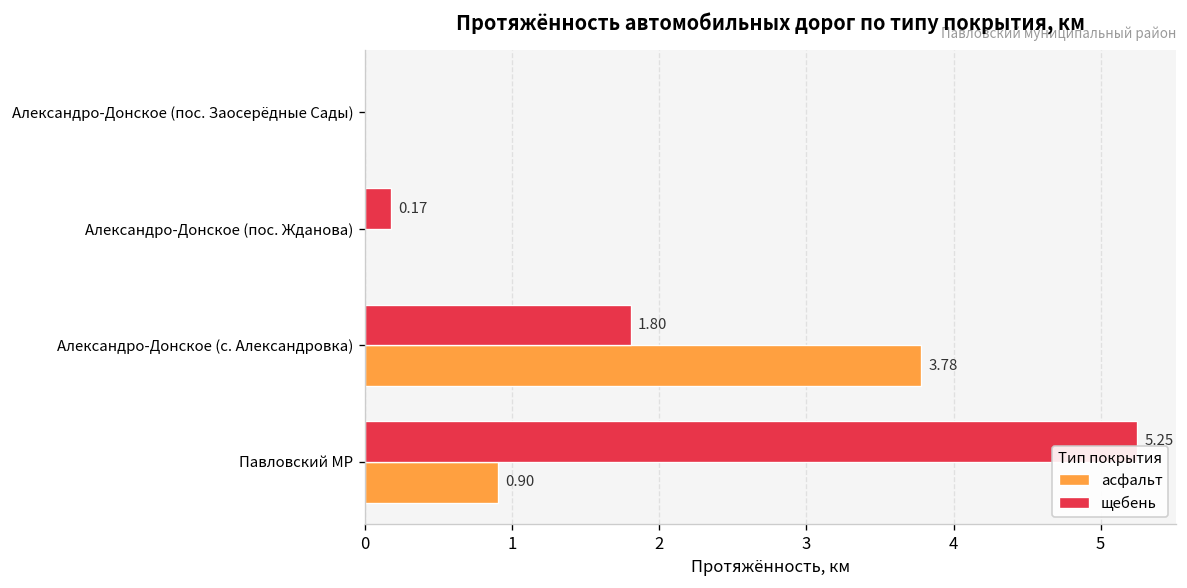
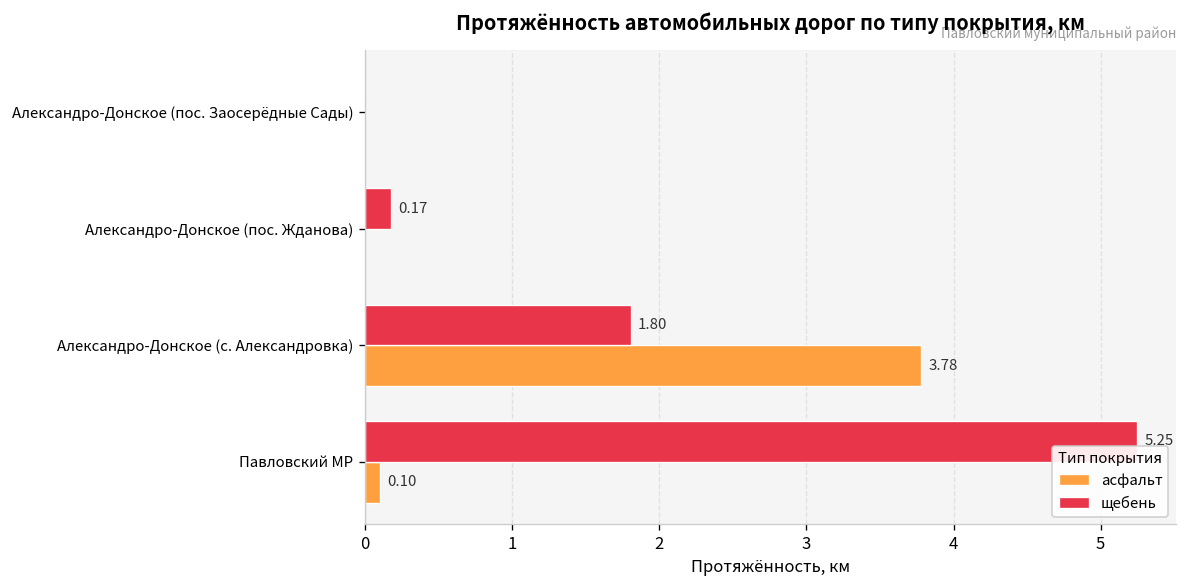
  {
    "асфальт": {
      "Александро-Донское (с. Александровка)": 3.78,
-     "Павловский МР": 0.90
+     "Павловский МР": 0.10
    },
    "щебень": {
      "Александро-Донское (пос. Жданова)": 0.17,
      "Александро-Донское (с. Александровка)": 1.80
    }
  }
